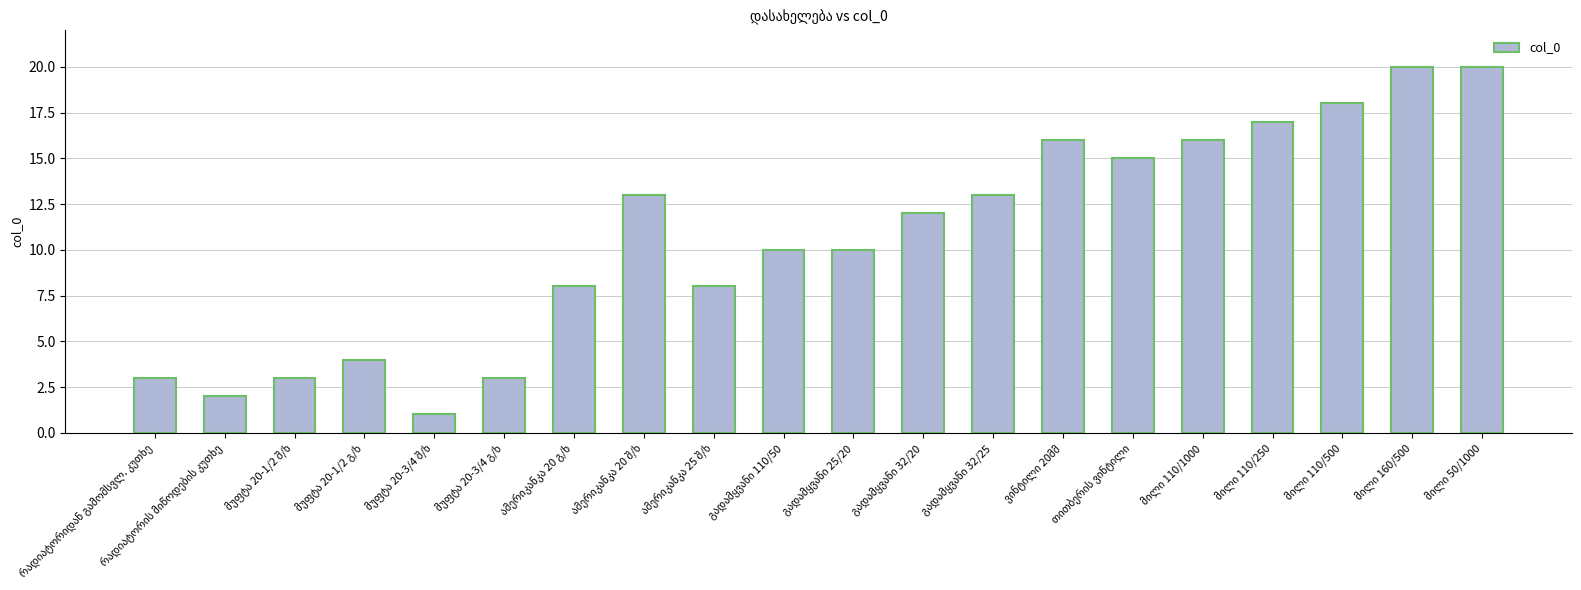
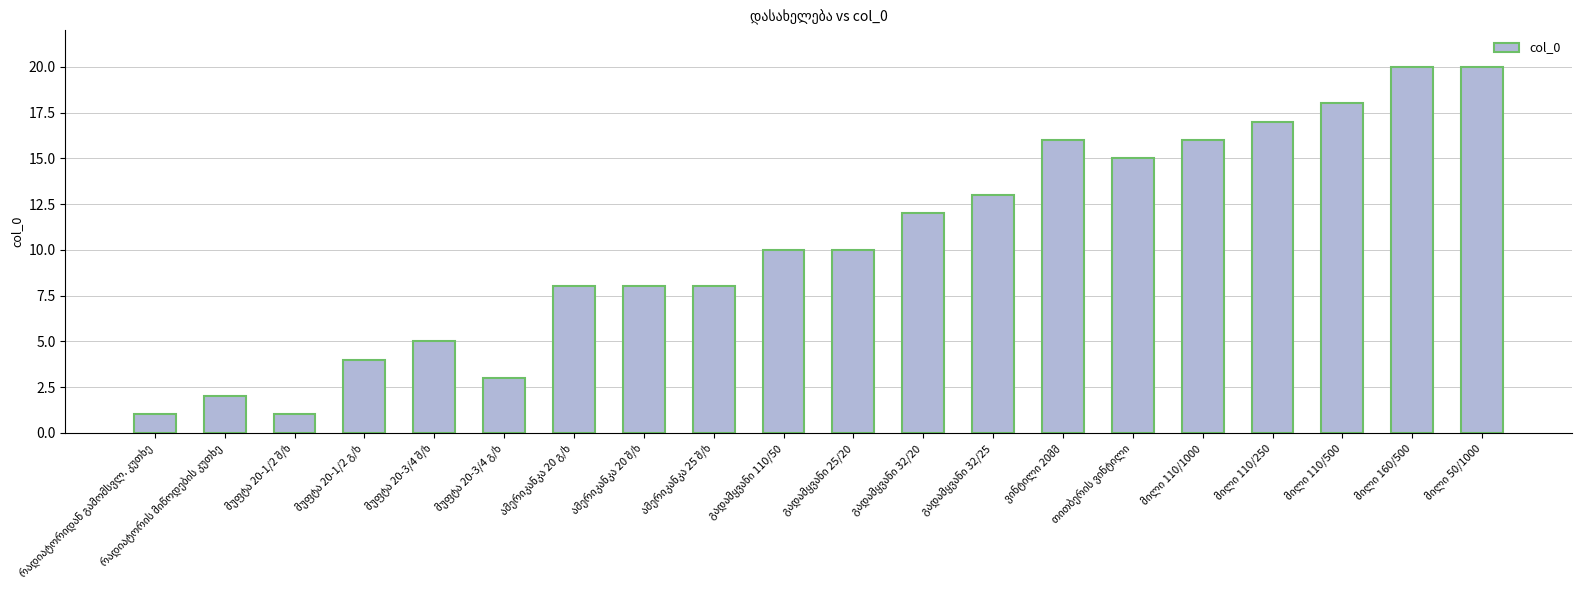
  {
-   "რადიატორიდან გამომსვლ. კუთხე": 3,
+   "რადიატორიდან გამომსვლ. კუთხე": 1,
    "რადიატორის მიწოდების კუთხე": 2,
-   "მუფტა 20-1/2 შ/ხ": 3,
+   "მუფტა 20-1/2 შ/ხ": 1,
    "მუფტა 20-1/2 გ/ხ": 4,
-   "მუფტა 20-3/4 შ/ხ": 1,
+   "მუფტა 20-3/4 შ/ხ": 5,
    "მუფტა 20-3/4 გ/ხ": 3,
    "ამერიკანკა 20 გ/ხ": 8,
-   "ამერიკანკა 20 შ/ხ": 13,
+   "ამერიკანკა 20 შ/ხ": 8,
    "ამერიკანკა 25 შ/ხ": 8,
    "გადამყვანი 110/50": 10,
    "გადამყვანი 25/20": 10,
    "გადამყვანი 32/20": 12,
    "გადამყვანი 32/25": 13,
    "ვინტილი 20მმ": 16,
    "თითბერის ვინტილი": 15,
    "მილი 110/1000": 16,
    "მილი 110/250": 17,
    "მილი 110/500": 18,
    "მილი 160/500": 20,
    "მილი 50/1000": 20
  }
